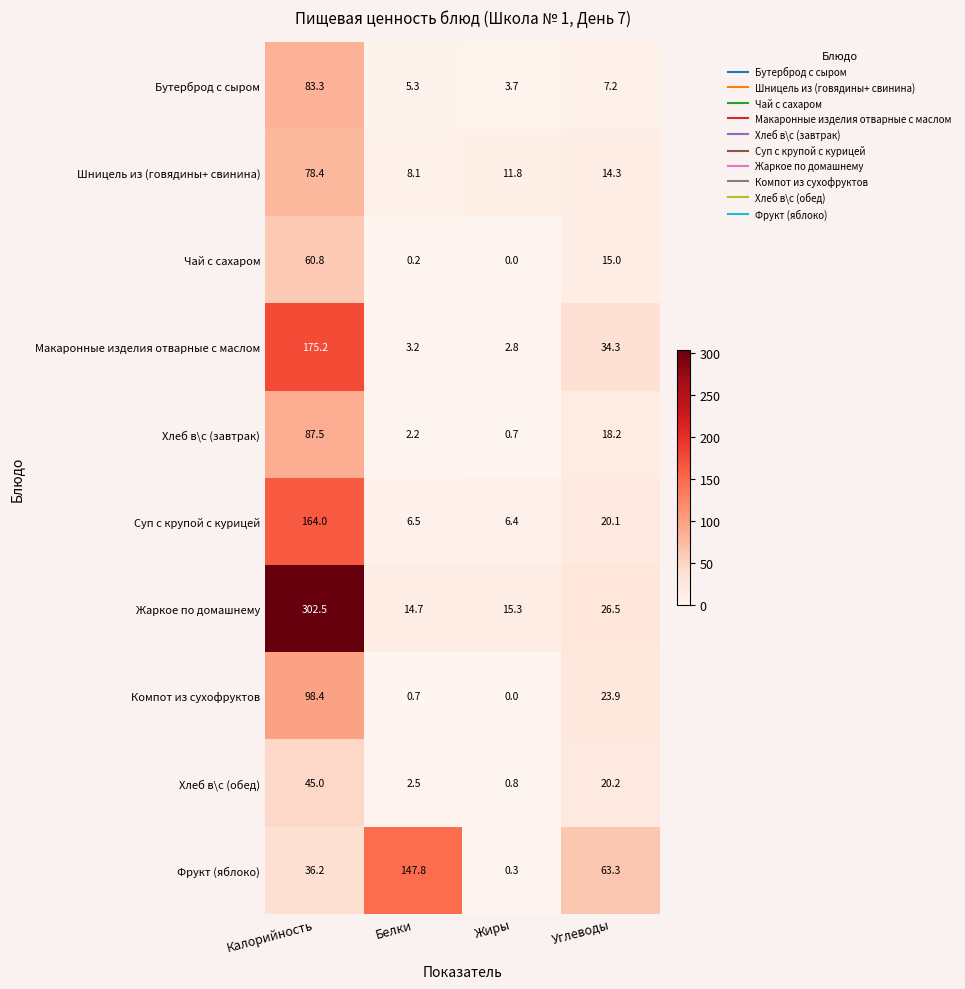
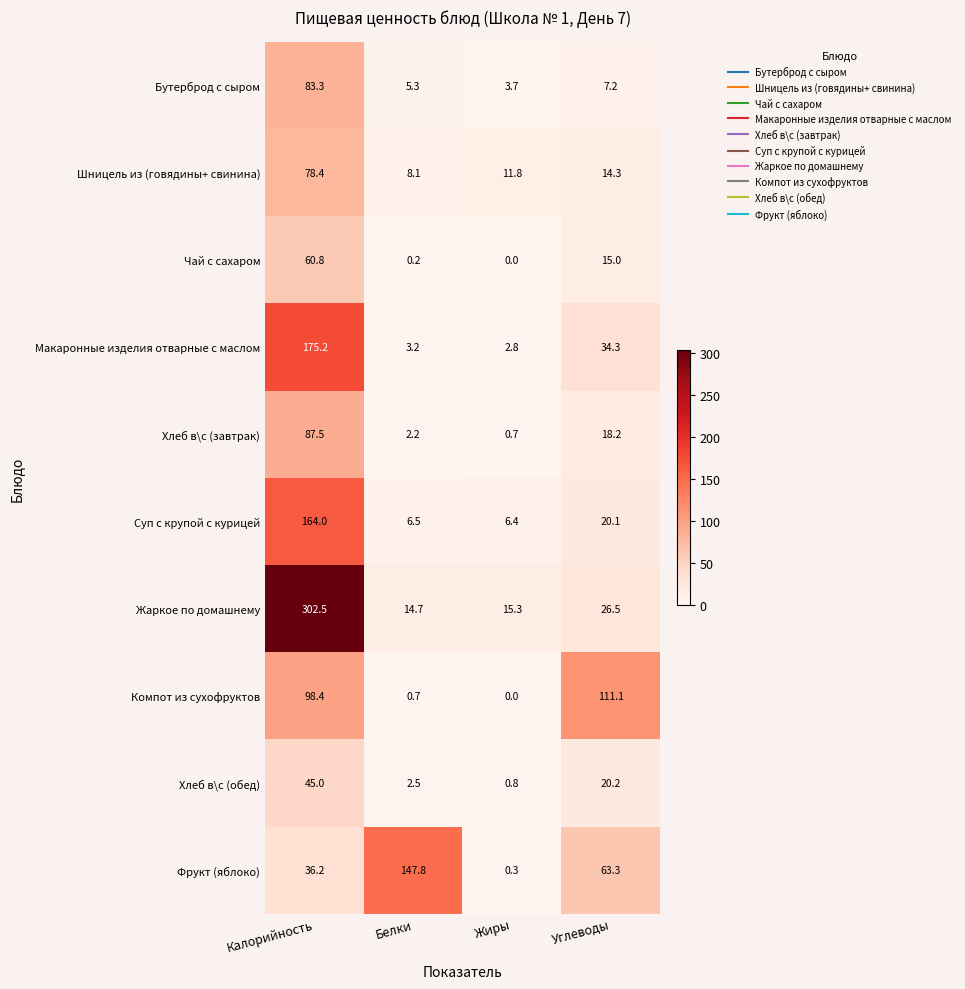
  {
    "Бутерброд с сыром": {
      "Калорийность": 83.3,
      "Белки": 5.3,
      "Жиры": 3.7,
      "Углеводы": 7.2
    },
    "Шницель из (говядины+ свинина)": {
      "Калорийность": 78.4,
      "Белки": 8.1,
      "Жиры": 11.8,
      "Углеводы": 14.3
    },
    "Чай с сахаром": {
      "Калорийность": 60.8,
      "Белки": 0.2,
      "Жиры": 0.0,
      "Углеводы": 15.0
    },
    "Макаронные изделия отварные с маслом": {
      "Калорийность": 175.2,
      "Белки": 3.2,
      "Жиры": 2.8,
      "Углеводы": 34.3
    },
    "Хлеб в\\с (завтрак)": {
      "Калорийность": 87.5,
      "Белки": 2.2,
      "Жиры": 0.7,
      "Углеводы": 18.2
    },
    "Суп с крупой с курицей": {
      "Калорийность": 164.0,
      "Белки": 6.5,
      "Жиры": 6.4,
      "Углеводы": 20.1
    },
    "Жаркое по домашнему": {
      "Калорийность": 302.5,
      "Белки": 14.7,
      "Жиры": 15.3,
      "Углеводы": 26.5
    },
    "Компот из сухофруктов": {
      "Калорийность": 98.4,
      "Белки": 0.7,
      "Жиры": 0.0,
-     "Углеводы": 23.9
+     "Углеводы": 111.1
    },
    "Хлеб в\\с (обед)": {
      "Калорийность": 45.0,
      "Белки": 2.5,
      "Жиры": 0.8,
      "Углеводы": 20.2
    },
    "Фрукт (яблоко)": {
      "Калорийность": 36.2,
      "Белки": 147.8,
      "Жиры": 0.3,
      "Углеводы": 63.3
    }
  }
